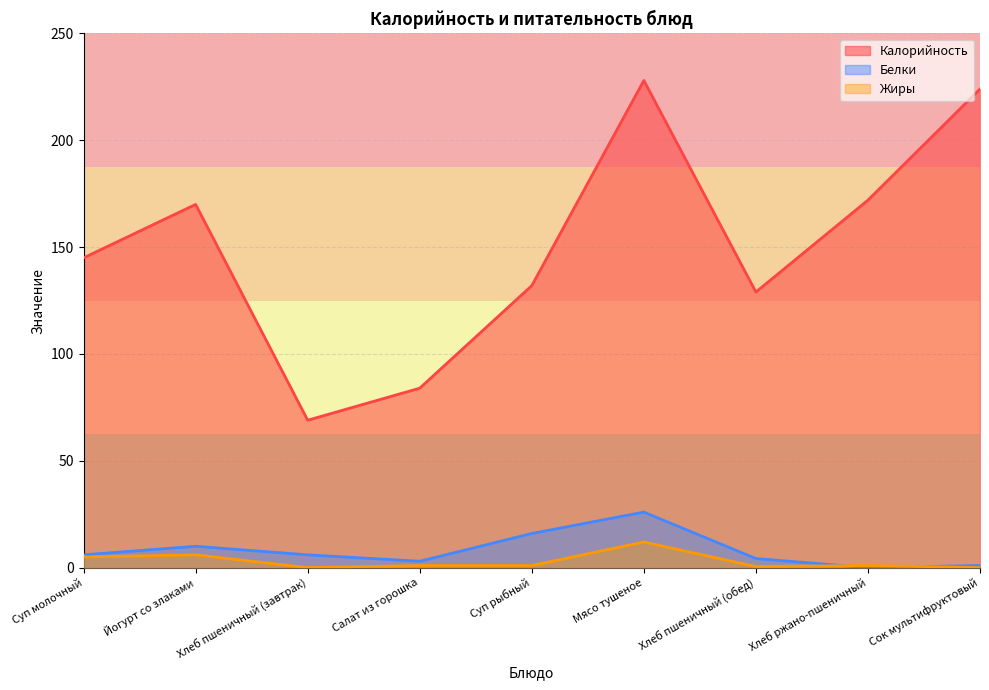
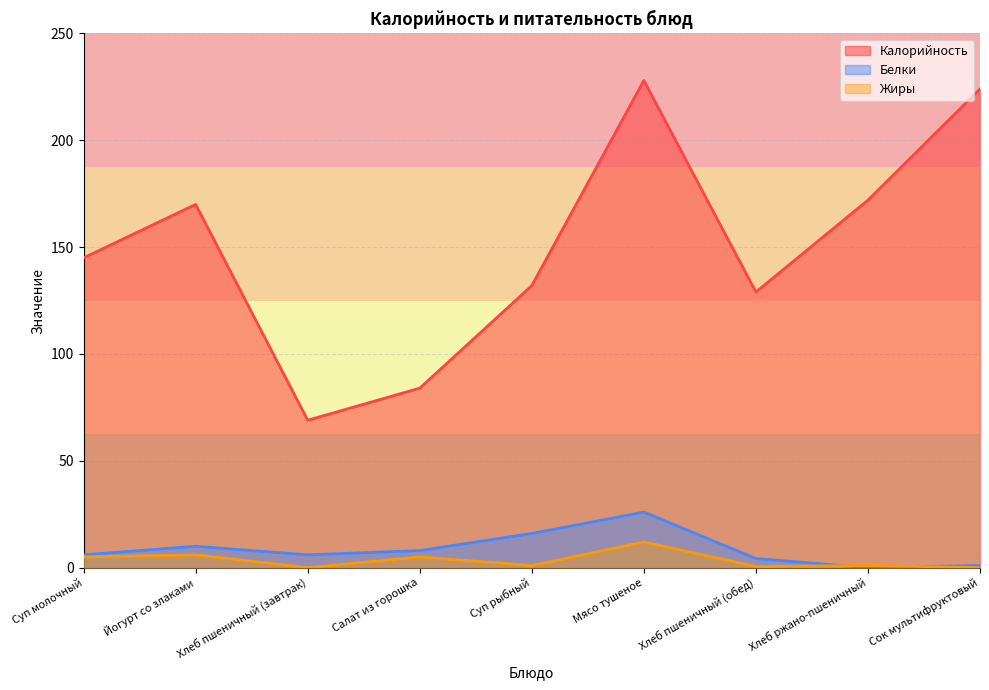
  {
    "Калорийность": {
      "Суп молочный": 145,
      "Йогурт со злаками": 170,
      "Хлеб пшеничный (завтрак)": 69,
      "Салат из горошка": 84,
      "Суп рыбный": 132,
      "Мясо тушеное": 228,
      "Хлеб пшеничный (обед)": 129,
      "Хлеб ржано-пшеничный": 172,
      "Сок мультифруктовый": 224
    },
    "Белки": {
      "Йогурт со злаками": 10,
      "Хлеб пшеничный (завтрак)": 6,
-     "Салат из горошка": 3,
+     "Салат из горошка": 8,
      "Суп рыбный": 16,
      "Мясо тушеное": 26,
      "Хлеб пшеничный (обед)": 4
    },
    "Жиры": {
      "Йогурт со злаками": 6,
      "Хлеб пшеничный (завтрак)": 0,
-     "Салат из горошка": 1,
+     "Салат из горошка": 5,
      "Суп рыбный": 1,
      "Мясо тушеное": 12,
      "Хлеб пшеничный (обед)": 1
    }
  }
